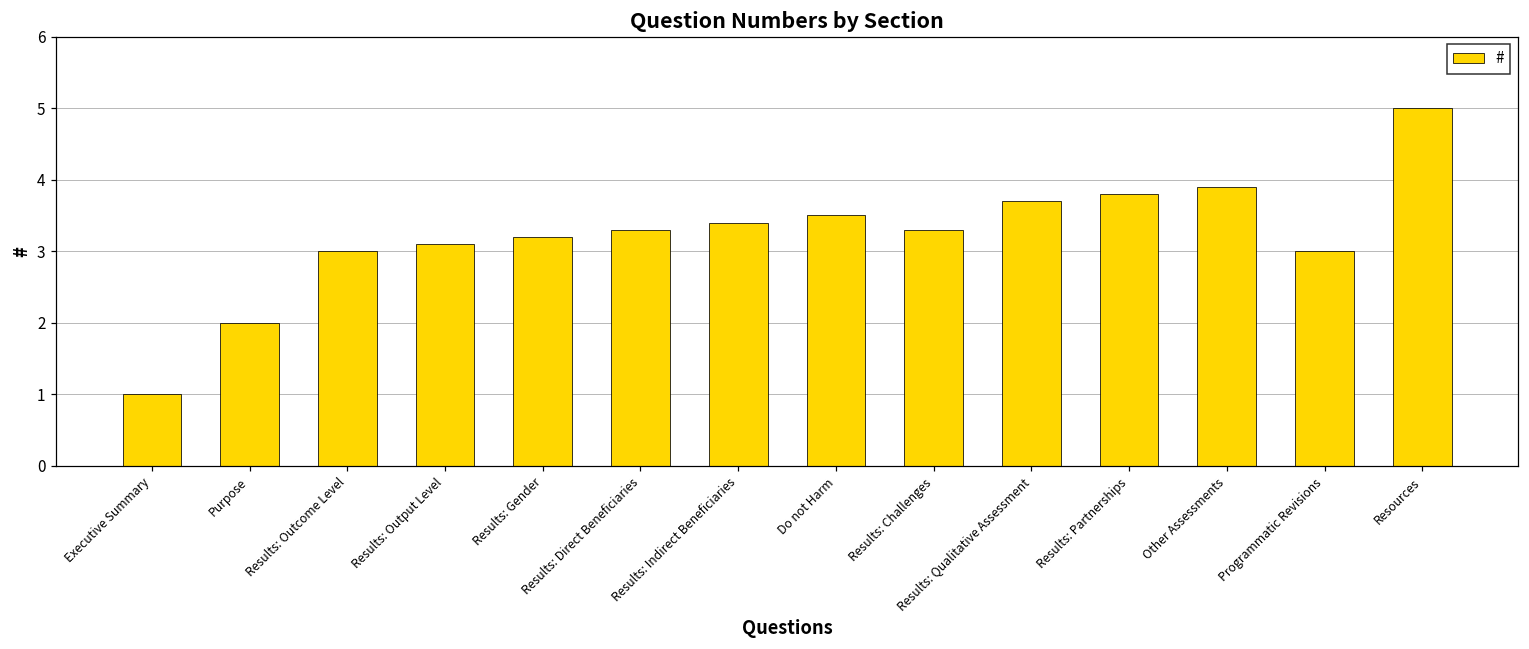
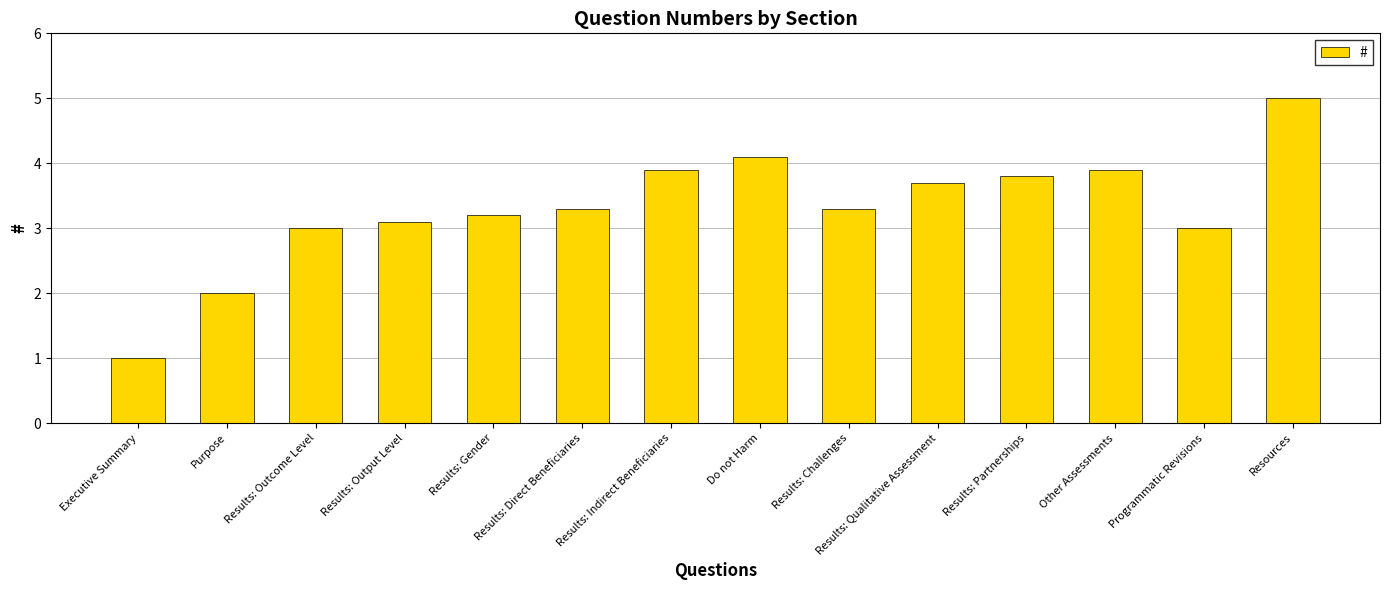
  {
    "Executive Summary": 1.0,
    "Purpose": 2.0,
    "Results: Outcome Level": 3.0,
    "Results: Output Level": 3.1,
    "Results: Gender": 3.2,
    "Results: Direct Beneficiaries": 3.3,
-   "Results: Indirect Beneficiaries": 3.4,
-   "Do not Harm": 3.5,
+   "Results: Indirect Beneficiaries": 3.9,
+   "Do not Harm": 4.1,
    "Results: Challenges": 3.3,
    "Results: Qualitative Assessment": 3.7,
    "Results: Partnerships": 3.8,
    "Other Assessments": 3.9,
    "Programmatic Revisions": 3.0,
    "Resources": 5.0
  }
